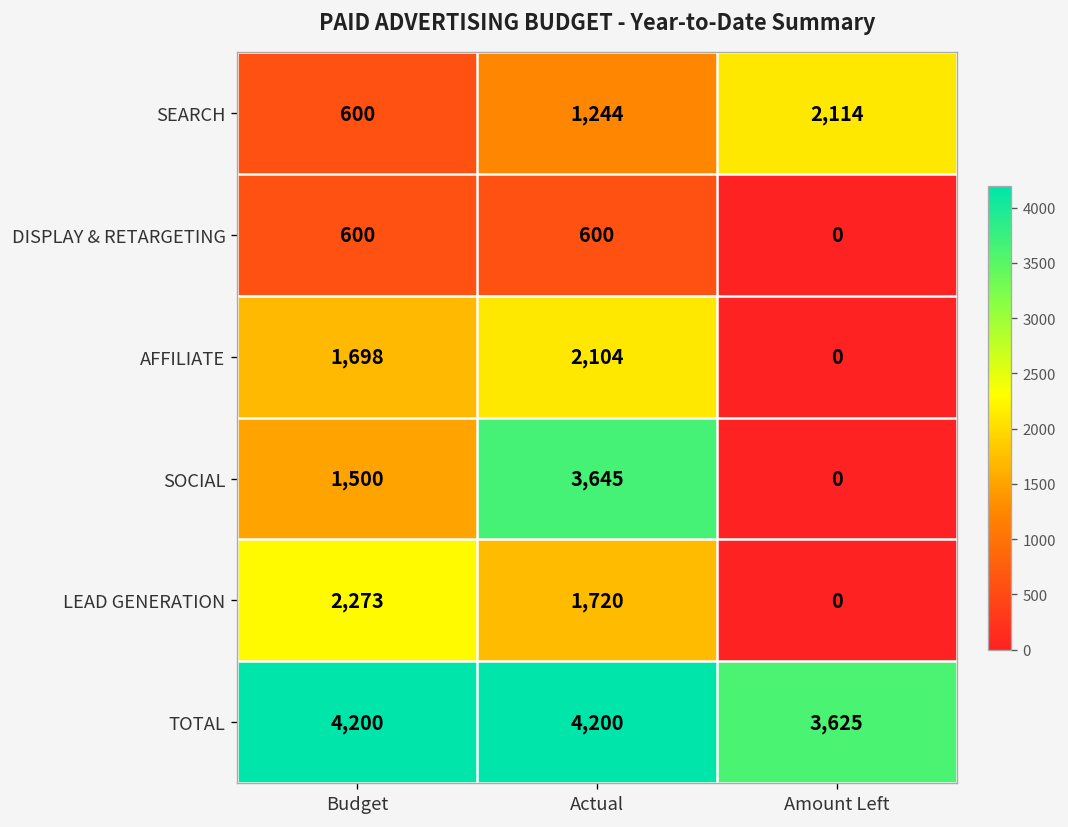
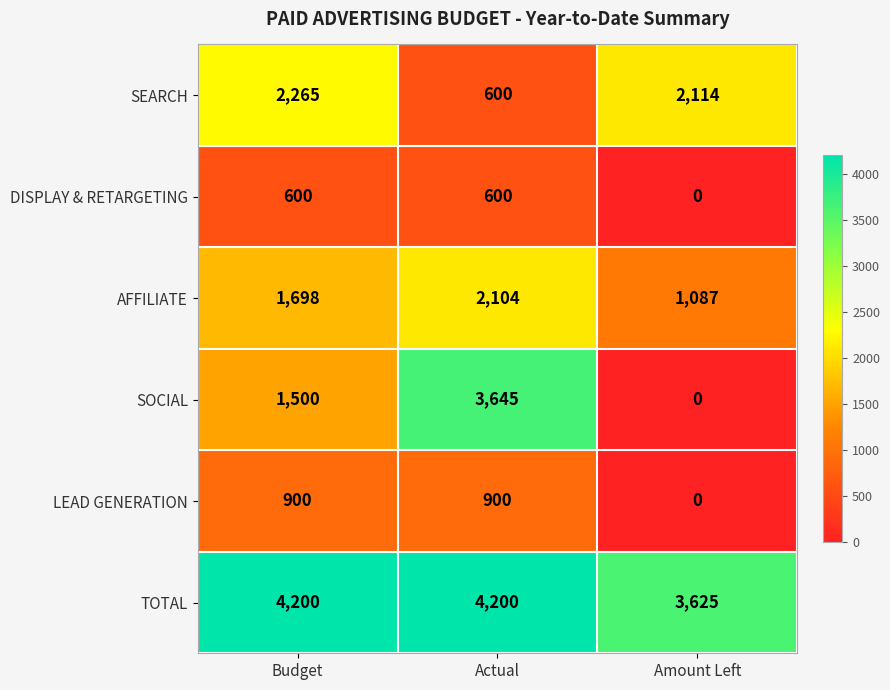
  {
    "SEARCH": {
-     "Budget": "600",
-     "Actual": "1,244",
+     "Budget": "2,265",
+     "Actual": "600",
      "Amount Left": "2,114"
    },
    "DISPLAY & RETARGETING": {
      "Budget": "600",
      "Actual": "600",
      "Amount Left": "0"
    },
    "AFFILIATE": {
      "Budget": "1,698",
      "Actual": "2,104",
-     "Amount Left": "0"
+     "Amount Left": "1,087"
    },
    "SOCIAL": {
      "Budget": "1,500",
      "Actual": "3,645",
      "Amount Left": "0"
    },
    "LEAD GENERATION": {
-     "Budget": "2,273",
-     "Actual": "1,720",
+     "Budget": "900",
+     "Actual": "900",
      "Amount Left": "0"
    },
    "TOTAL": {
      "Budget": "4,200",
      "Actual": "4,200",
      "Amount Left": "3,625"
    }
  }
